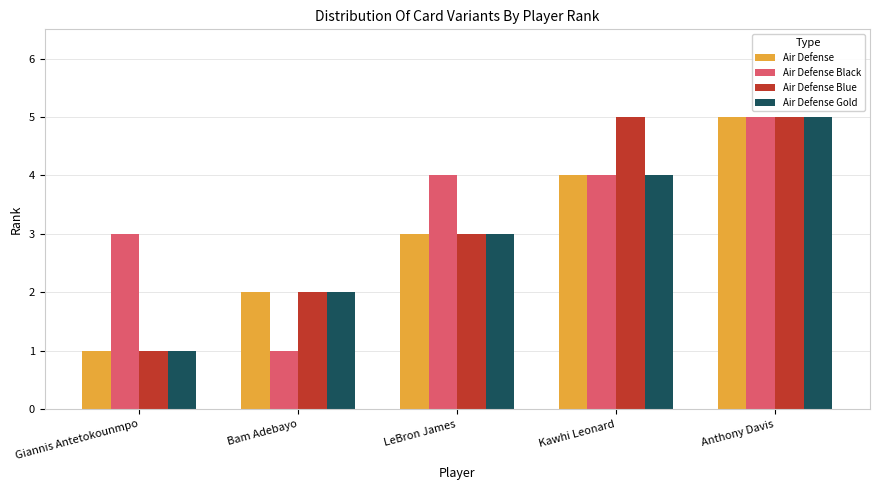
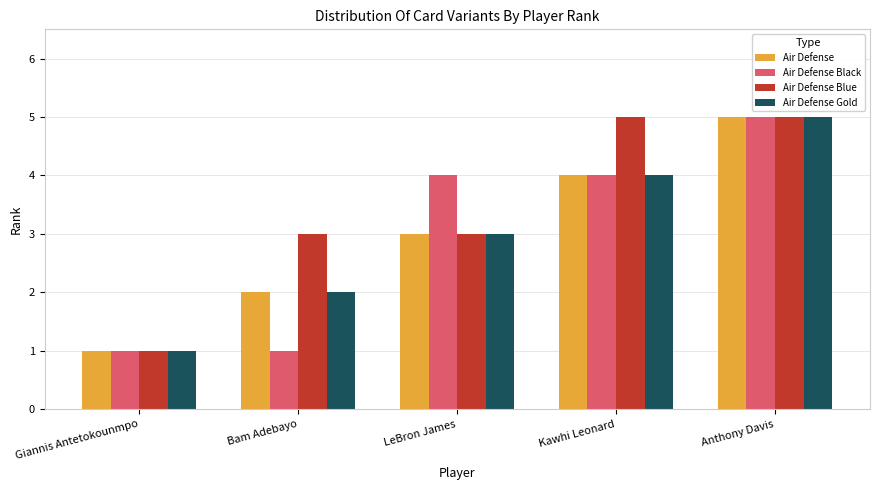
  {
    "Air Defense": {
      "Giannis Antetokounmpo": 1,
      "Bam Adebayo": 2,
      "LeBron James": 3,
      "Kawhi Leonard": 4,
      "Anthony Davis": 5
    },
    "Air Defense Black": {
-     "Giannis Antetokounmpo": 3,
+     "Giannis Antetokounmpo": 1,
      "Bam Adebayo": 1,
      "LeBron James": 4,
      "Kawhi Leonard": 4,
      "Anthony Davis": 5
    },
    "Air Defense Blue": {
      "Giannis Antetokounmpo": 1,
-     "Bam Adebayo": 2,
+     "Bam Adebayo": 3,
      "LeBron James": 3,
      "Kawhi Leonard": 5,
      "Anthony Davis": 5
    },
    "Air Defense Gold": {
      "Giannis Antetokounmpo": 1,
      "Bam Adebayo": 2,
      "LeBron James": 3,
      "Kawhi Leonard": 4,
      "Anthony Davis": 5
    }
  }
